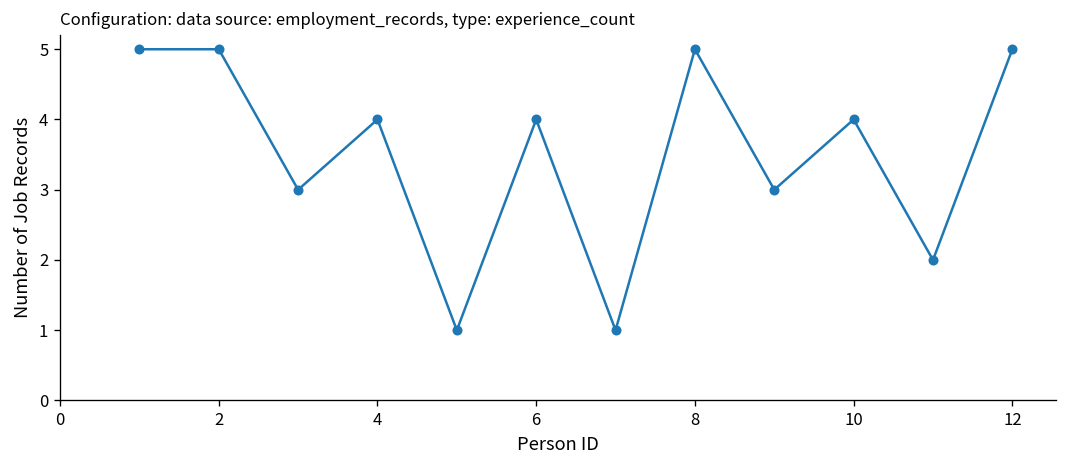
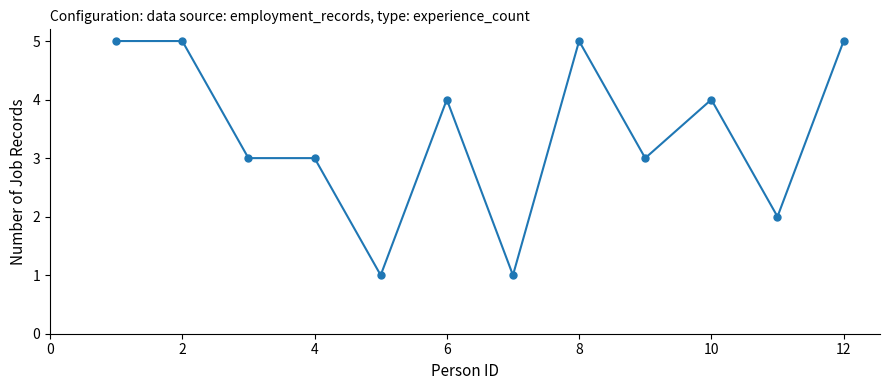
  {
    "2": 5,
-   "4": 4,
+   "4": 3,
    "6": 4,
    "8": 5,
    "10": 4,
    "12": 5
  }
